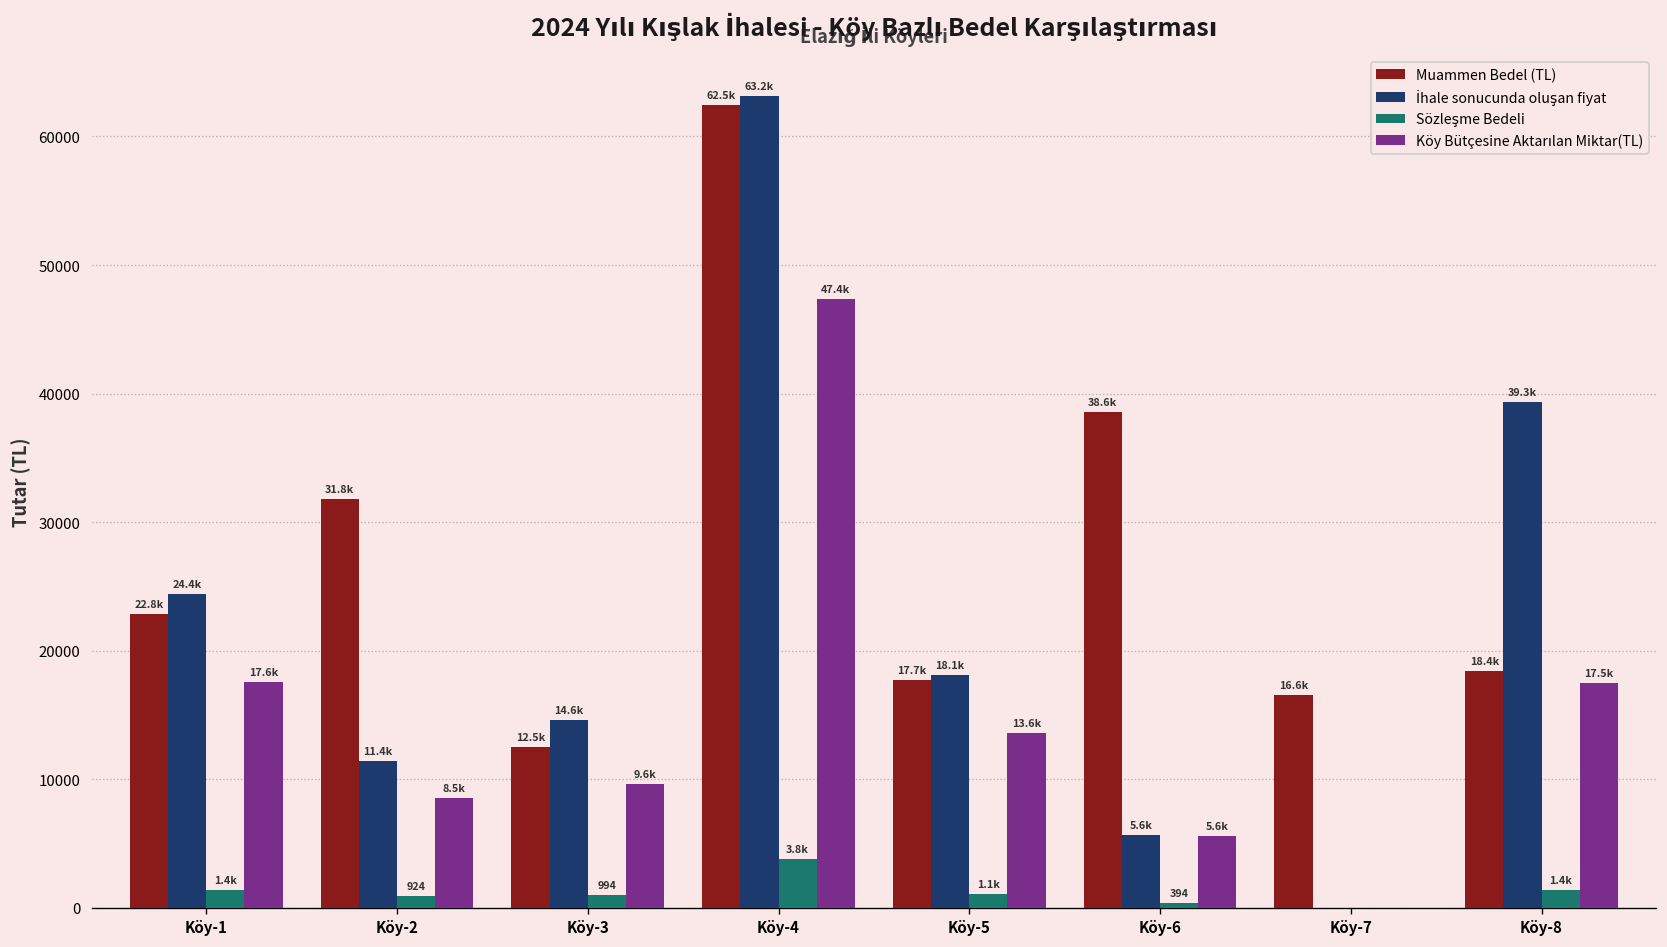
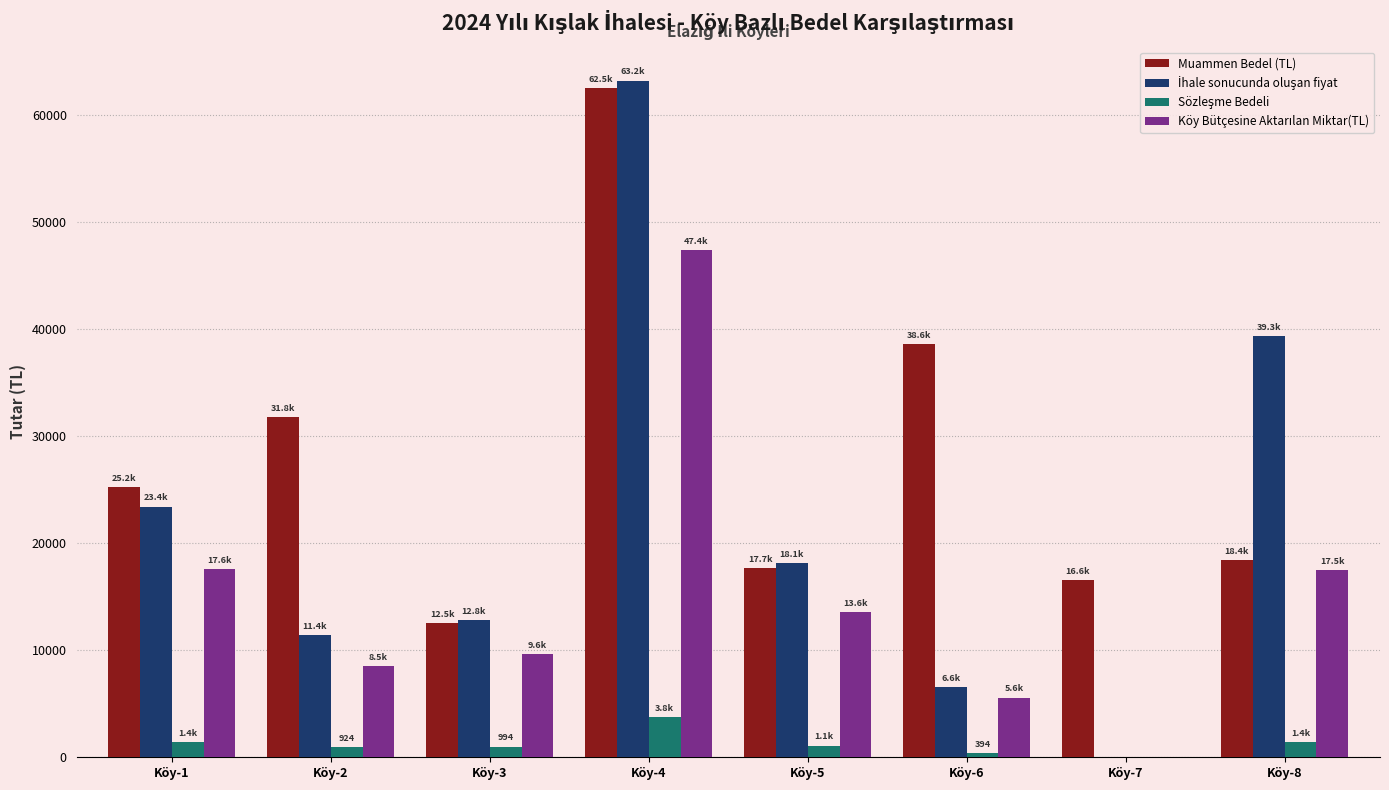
  {
    "Muammen Bedel (TL)": {
-     "Köy-1": "22.8k",
+     "Köy-1": "25.2k",
      "Köy-2": "31.8k",
      "Köy-3": "12.5k",
      "Köy-4": "62.5k",
      "Köy-5": "17.7k",
      "Köy-6": "38.6k",
      "Köy-7": "16.6k",
      "Köy-8": "18.4k"
    },
    "İhale sonucunda oluşan fiyat": {
-     "Köy-1": "24.4k",
+     "Köy-1": "23.4k",
      "Köy-2": "11.4k",
-     "Köy-3": "14.6k",
+     "Köy-3": "12.8k",
      "Köy-4": "63.2k",
      "Köy-5": "18.1k",
-     "Köy-6": "5.6k",
+     "Köy-6": "6.6k",
      "Köy-8": "39.3k"
    },
    "Sözleşme Bedeli": {
      "Köy-1": "1.4k",
      "Köy-2": "924",
      "Köy-3": "994",
      "Köy-4": "3.8k",
      "Köy-5": "1.1k",
      "Köy-6": "394",
      "Köy-8": "1.4k"
    },
    "Köy Bütçesine Aktarılan Miktar(TL)": {
      "Köy-1": "17.6k",
      "Köy-2": "8.5k",
      "Köy-3": "9.6k",
      "Köy-4": "47.4k",
      "Köy-5": "13.6k",
      "Köy-6": "5.6k",
      "Köy-8": "17.5k"
    }
  }
